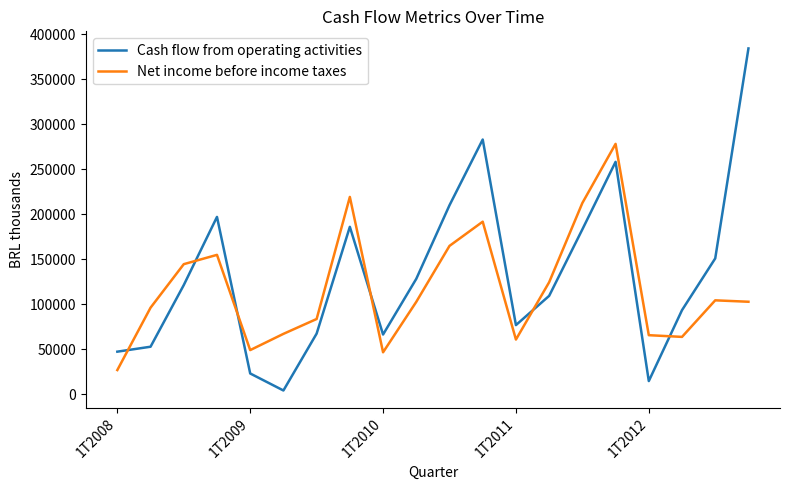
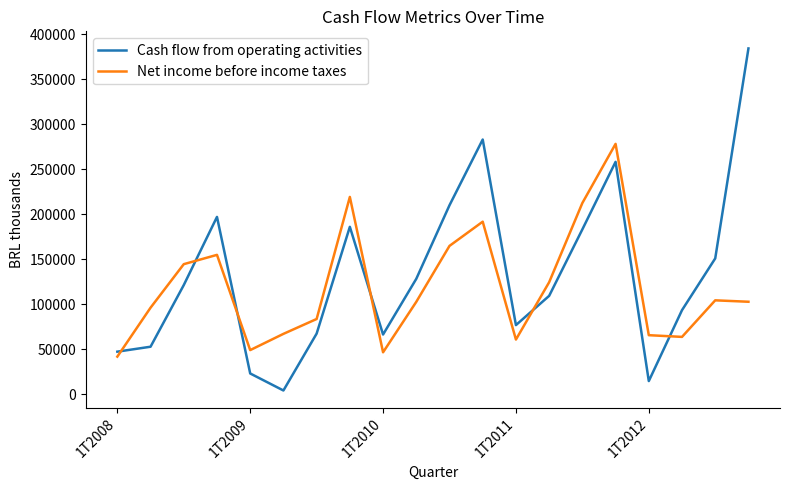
  {
    "Cash flow from operating activities": {
      "1T2008": 50000,
      "1T2009": 20000,
      "1T2010": 70000,
      "1T2011": 80000,
      "1T2012": 10000
    },
    "Net income before income taxes": {
-     "1T2008": 30000,
+     "1T2008": 40000,
      "1T2009": 50000,
      "1T2010": 50000,
      "1T2011": 60000,
      "1T2012": 70000
    }
  }
